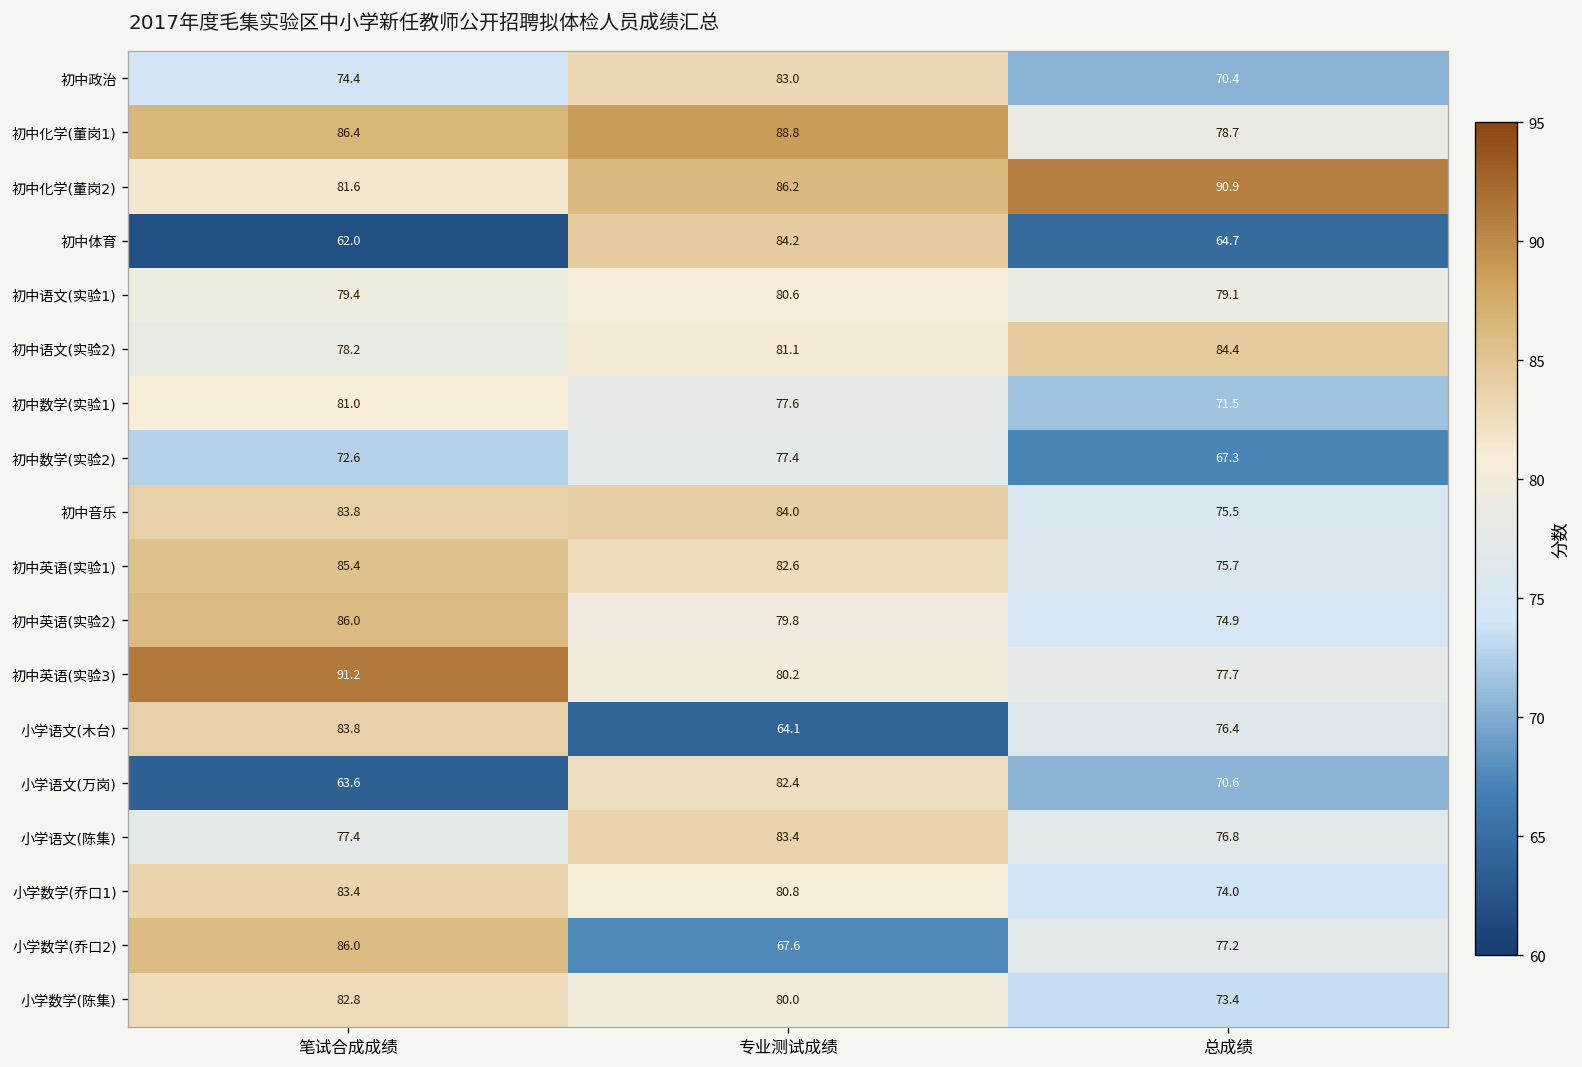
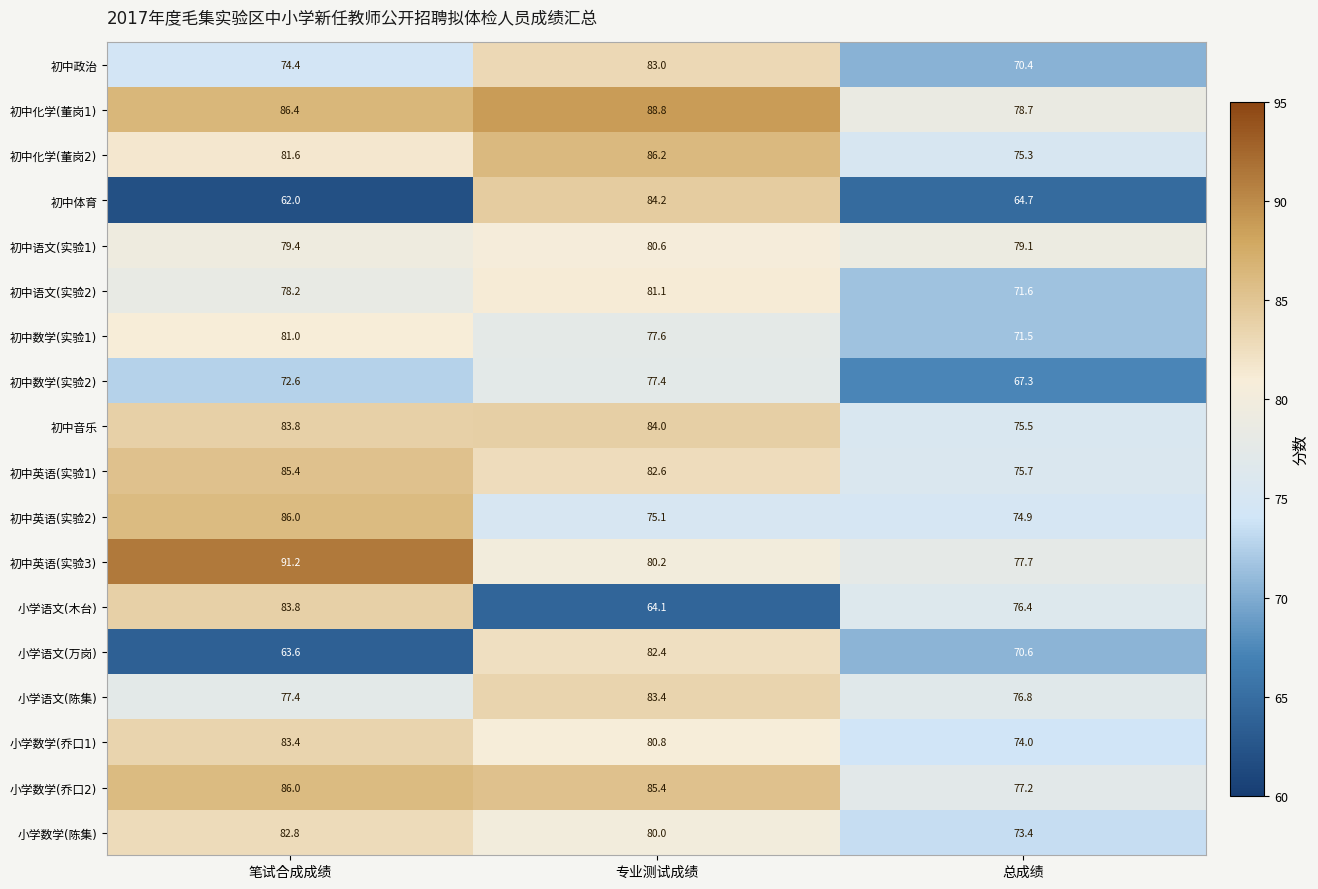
  {
    "初中政治": {
      "笔试合成成绩": 74.4,
      "专业测试成绩": 83.0,
      "总成绩": 70.4
    },
    "初中化学(董岗1)": {
      "笔试合成成绩": 86.4,
      "专业测试成绩": 88.8,
      "总成绩": 78.7
    },
    "初中化学(董岗2)": {
      "笔试合成成绩": 81.6,
      "专业测试成绩": 86.2,
-     "总成绩": 90.9
+     "总成绩": 75.3
    },
    "初中体育": {
      "笔试合成成绩": 62.0,
      "专业测试成绩": 84.2,
      "总成绩": 64.7
    },
    "初中语文(实验1)": {
      "笔试合成成绩": 79.4,
      "专业测试成绩": 80.6,
      "总成绩": 79.1
    },
    "初中语文(实验2)": {
      "笔试合成成绩": 78.2,
      "专业测试成绩": 81.1,
-     "总成绩": 84.4
+     "总成绩": 71.6
    },
    "初中数学(实验1)": {
      "笔试合成成绩": 81.0,
      "专业测试成绩": 77.6,
      "总成绩": 71.5
    },
    "初中数学(实验2)": {
      "笔试合成成绩": 72.6,
      "专业测试成绩": 77.4,
      "总成绩": 67.3
    },
    "初中音乐": {
      "笔试合成成绩": 83.8,
      "专业测试成绩": 84.0,
      "总成绩": 75.5
    },
    "初中英语(实验1)": {
      "笔试合成成绩": 85.4,
      "专业测试成绩": 82.6,
      "总成绩": 75.7
    },
    "初中英语(实验2)": {
      "笔试合成成绩": 86.0,
-     "专业测试成绩": 79.8,
+     "专业测试成绩": 75.1,
      "总成绩": 74.9
    },
    "初中英语(实验3)": {
      "笔试合成成绩": 91.2,
      "专业测试成绩": 80.2,
      "总成绩": 77.7
    },
    "小学语文(木台)": {
      "笔试合成成绩": 83.8,
      "专业测试成绩": 64.1,
      "总成绩": 76.4
    },
    "小学语文(万岗)": {
      "笔试合成成绩": 63.6,
      "专业测试成绩": 82.4,
      "总成绩": 70.6
    },
    "小学语文(陈集)": {
      "笔试合成成绩": 77.4,
      "专业测试成绩": 83.4,
      "总成绩": 76.8
    },
    "小学数学(乔口1)": {
      "笔试合成成绩": 83.4,
      "专业测试成绩": 80.8,
      "总成绩": 74.0
    },
    "小学数学(乔口2)": {
      "笔试合成成绩": 86.0,
-     "专业测试成绩": 67.6,
+     "专业测试成绩": 85.4,
      "总成绩": 77.2
    },
    "小学数学(陈集)": {
      "笔试合成成绩": 82.8,
      "专业测试成绩": 80.0,
      "总成绩": 73.4
    }
  }
